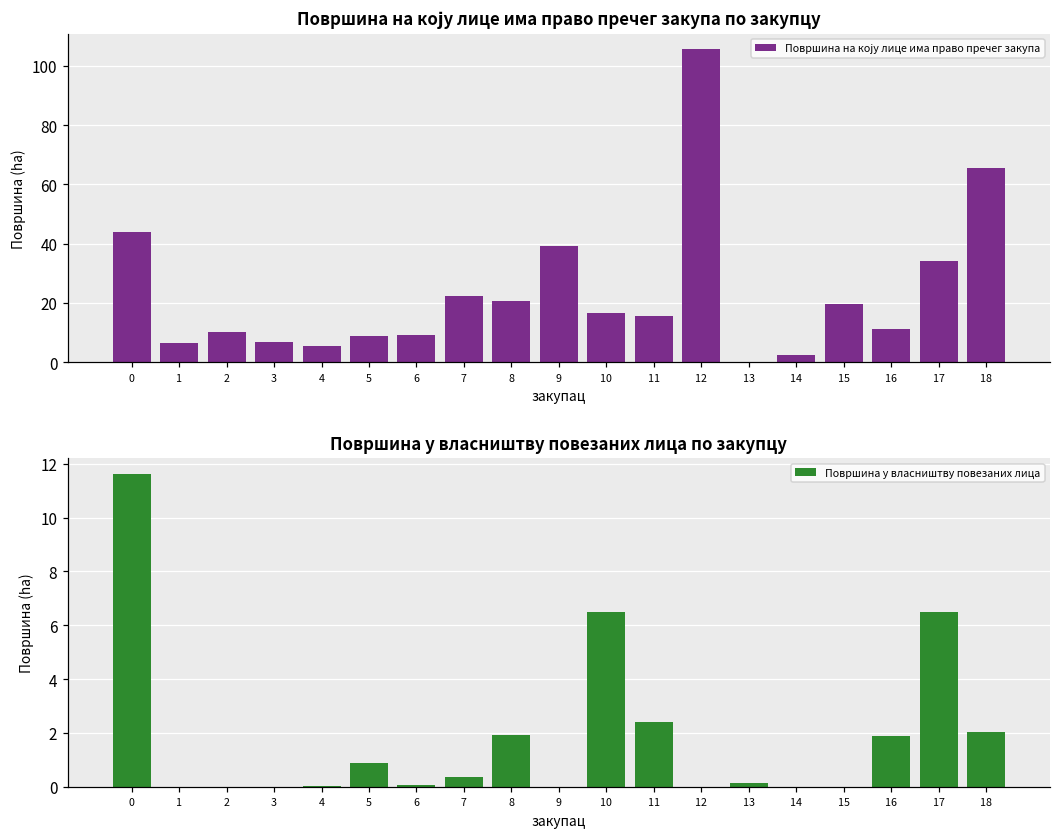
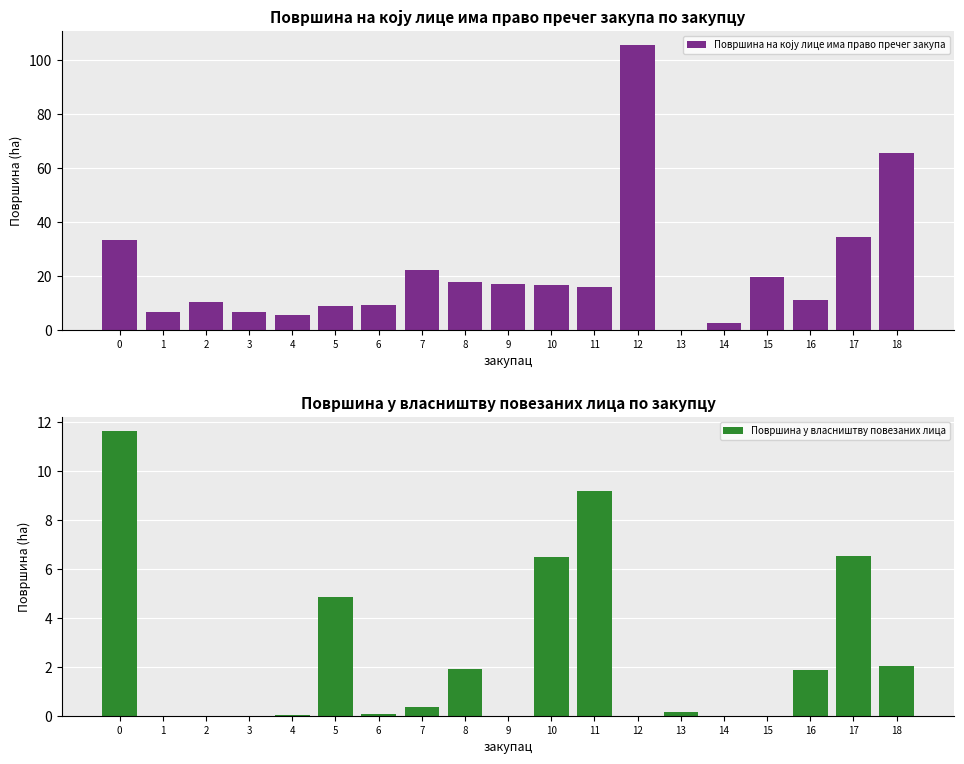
  {
    "Површина на коју лице има право пречег закупа по закупцу": {
-     "0": 44,
+     "0": 33,
      "1": 6,
      "2": 10,
      "3": 7,
      "4": 5,
      "5": 9,
      "6": 9,
      "7": 22,
-     "8": 21,
-     "9": 39,
+     "8": 18,
+     "9": 17,
      "10": 17,
      "11": 16,
      "12": 106,
      "13": 0,
      "14": 3,
      "15": 19,
      "16": 11,
      "17": 34,
      "18": 66
    },
    "Површина у власништву повезаних лица по закупцу": {
      "0": 11.6,
      "1": 0.0,
      "2": 0.0,
      "3": 0.0,
-     "5": 0.9,
+     "5": 4.9,
      "7": 0.4,
      "8": 1.9,
      "9": 0.0,
      "10": 6.5,
-     "11": 2.4,
+     "11": 9.2,
      "12": 0.0,
      "13": 0.1,
      "14": 0.0,
      "15": 0.0,
      "16": 1.9,
      "17": 6.5,
      "18": 2.0
    }
  }
